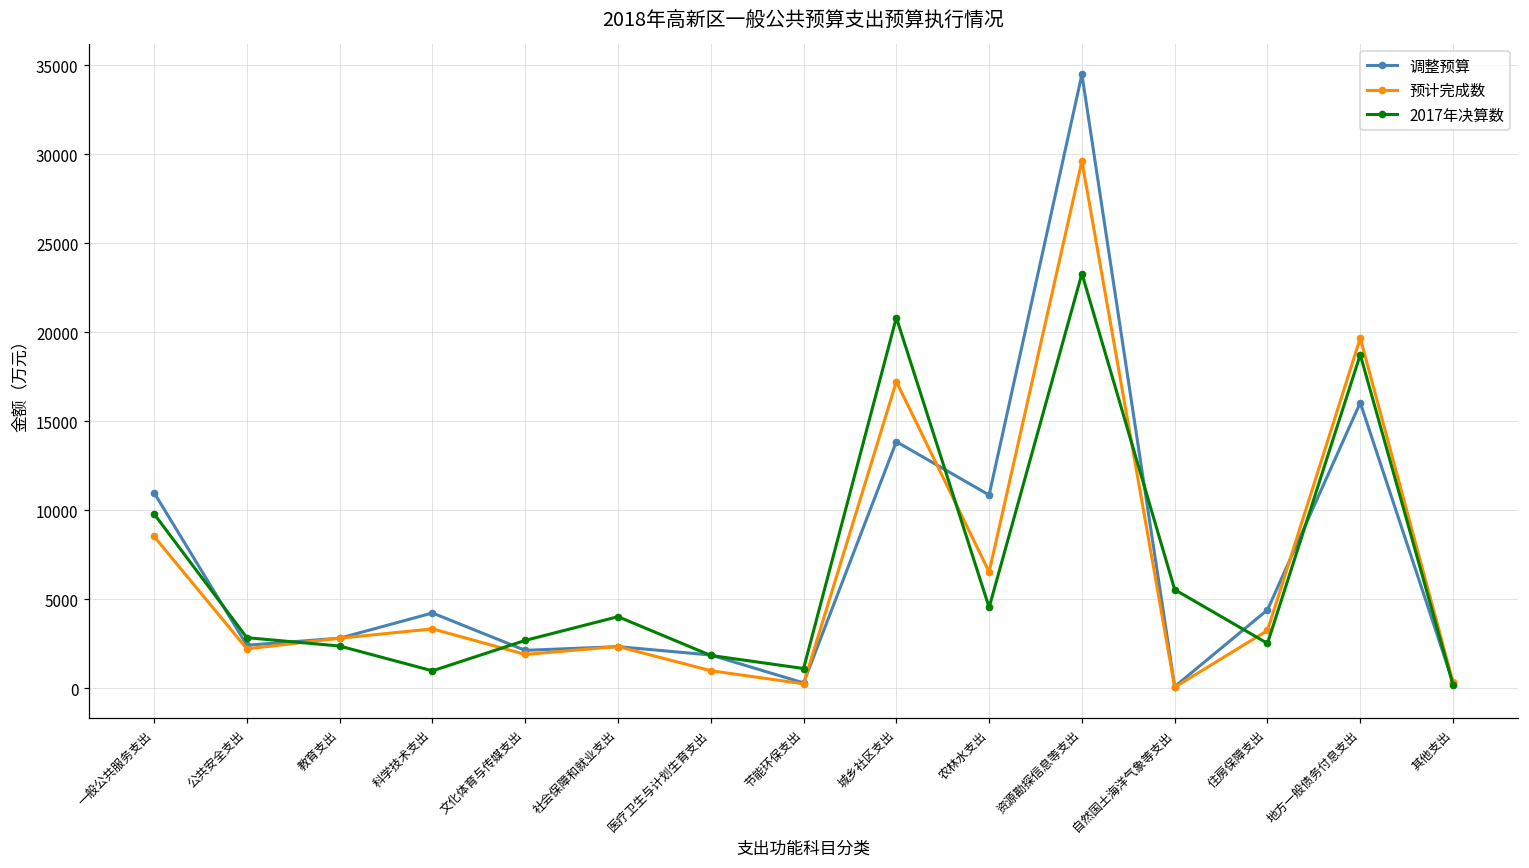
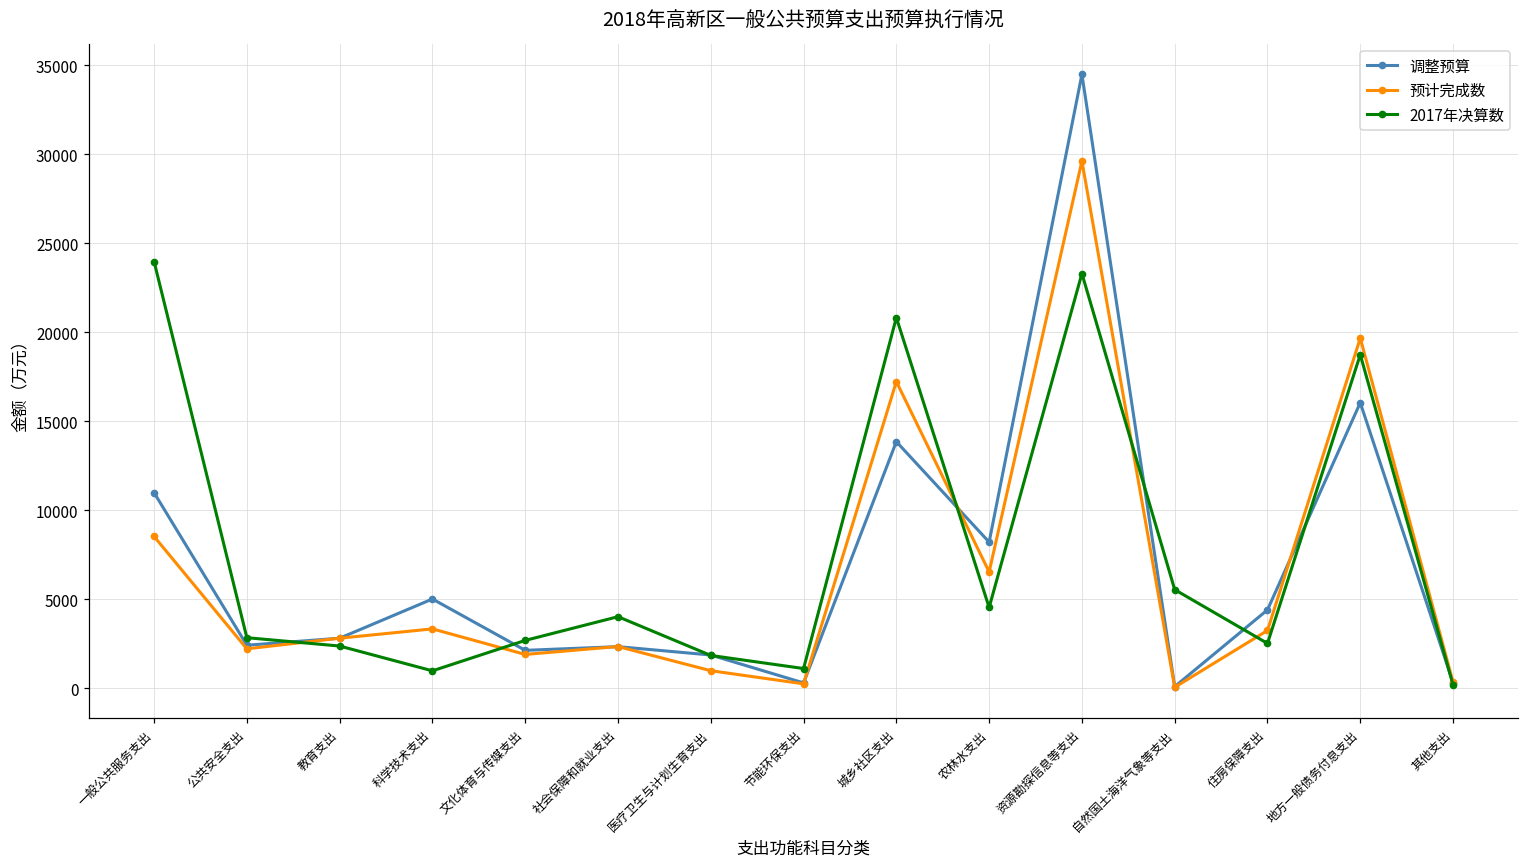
  {
    "调整预算": {
      "一般公共服务支出": 11000,
      "公共安全支出": 2400,
-     "科学技术支出": 4200,
+     "科学技术支出": 5000,
      "文化体育与传媒支出": 2100,
      "城乡社区支出": 13800,
-     "农林水支出": 10800,
+     "农林水支出": 8200,
      "资源勘探信息等支出": 34500,
      "住房保障支出": 4400,
      "地方一般债务付息支出": 16000
    },
    "预计完成数": {
      "一般公共服务支出": 8500,
      "公共安全支出": 2200,
      "科学技术支出": 3300,
      "文化体育与传媒支出": 1900,
      "医疗卫生与计划生育支出": 1000,
      "城乡社区支出": 17200,
      "农林水支出": 6500,
      "资源勘探信息等支出": 29600,
      "住房保障支出": 3200,
      "地方一般债务付息支出": 19700
    },
    "2017年决算数": {
-     "一般公共服务支出": 9800,
+     "一般公共服务支出": 24000,
      "公共安全支出": 2800,
      "教育支出": 2400,
      "科学技术支出": 1000,
      "文化体育与传媒支出": 2700,
      "社会保障和就业支出": 4000,
      "节能环保支出": 1100,
      "城乡社区支出": 20800,
      "农林水支出": 4500,
      "资源勘探信息等支出": 23300,
      "自然国土海洋气象等支出": 5500,
      "住房保障支出": 2500,
      "地方一般债务付息支出": 18700
    }
  }
